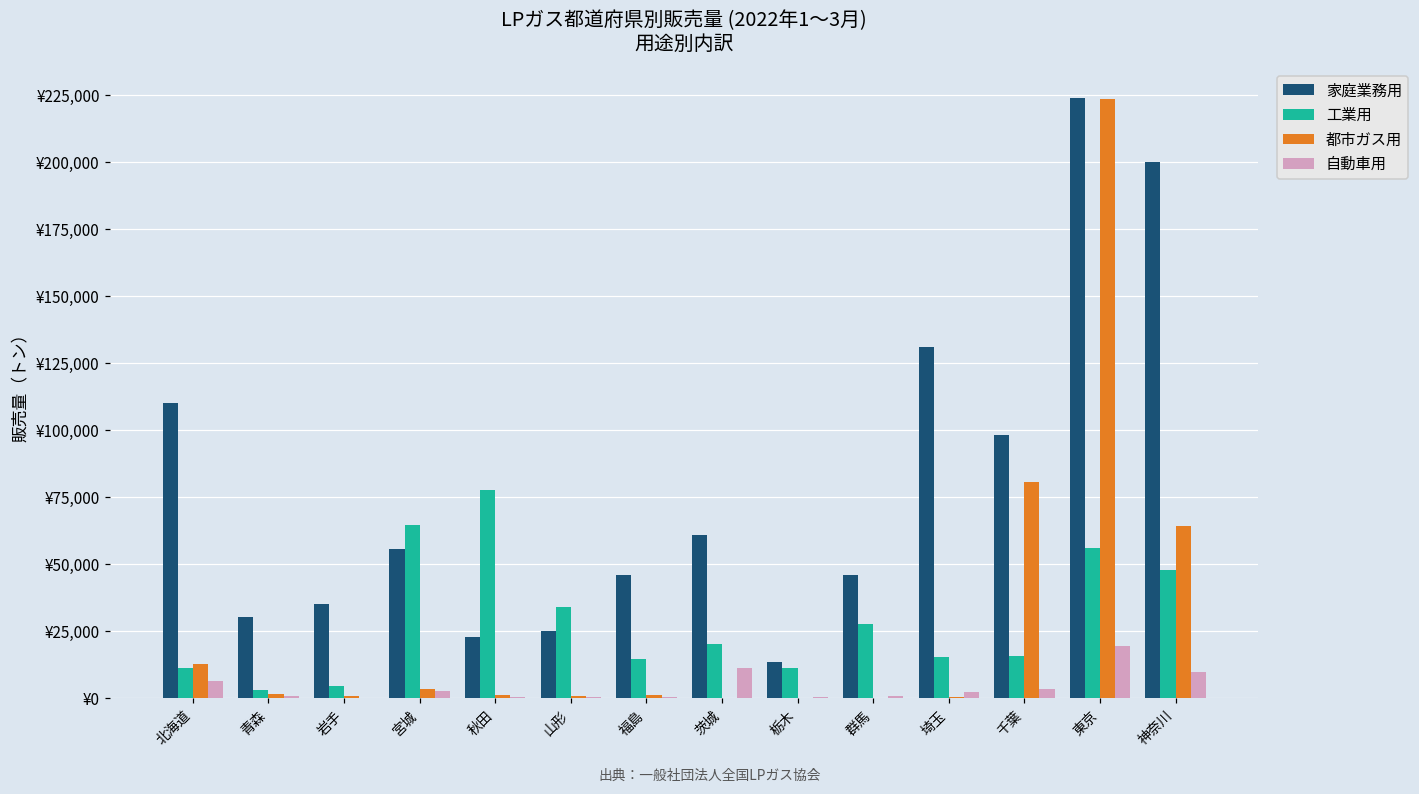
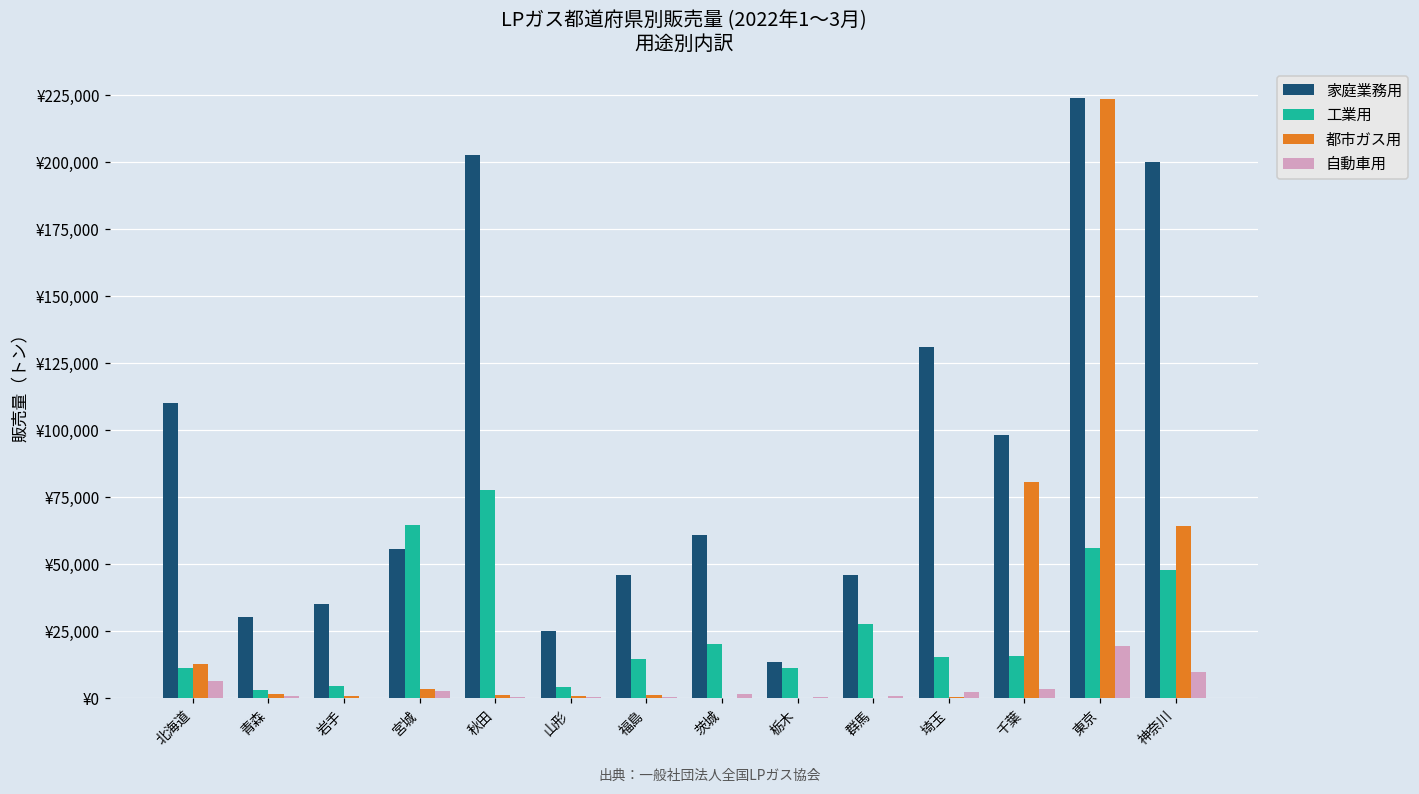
  {
    "家庭業務用": {
      "北海道": "¥110,000",
      "青森": "¥30,000",
      "岩手": "¥35,000",
      "宮城": "¥56,000",
-     "秋田": "¥23,000",
+     "秋田": "¥202,000",
      "山形": "¥25,000",
      "福島": "¥46,000",
      "茨城": "¥61,000",
      "栃木": "¥14,000",
      "群馬": "¥46,000",
      "埼玉": "¥131,000",
      "千葉": "¥98,000",
      "東京": "¥224,000",
      "神奈川": "¥200,000"
    },
    "工業用": {
      "北海道": "¥11,000",
      "青森": "¥3,000",
      "岩手": "¥5,000",
      "宮城": "¥65,000",
      "秋田": "¥78,000",
-     "山形": "¥34,000",
+     "山形": "¥4,000",
      "福島": "¥15,000",
      "茨城": "¥20,000",
      "栃木": "¥11,000",
      "群馬": "¥28,000",
      "埼玉": "¥15,000",
      "千葉": "¥16,000",
      "東京": "¥56,000",
      "神奈川": "¥48,000"
    },
    "都市ガス用": {
      "北海道": "¥13,000",
      "青森": "¥1,000",
      "宮城": "¥3,000",
      "福島": "¥1,000",
      "千葉": "¥80,000",
      "東京": "¥223,000",
      "神奈川": "¥64,000"
    },
    "自動車用": {
      "北海道": "¥6,000",
      "宮城": "¥2,000",
-     "茨城": "¥11,000",
+     "茨城": "¥2,000",
      "埼玉": "¥2,000",
      "千葉": "¥3,000",
      "東京": "¥19,000",
      "神奈川": "¥10,000"
    }
  }
